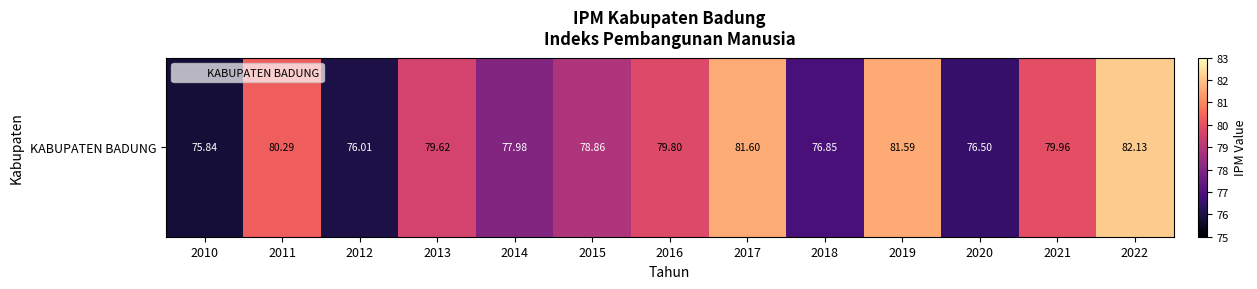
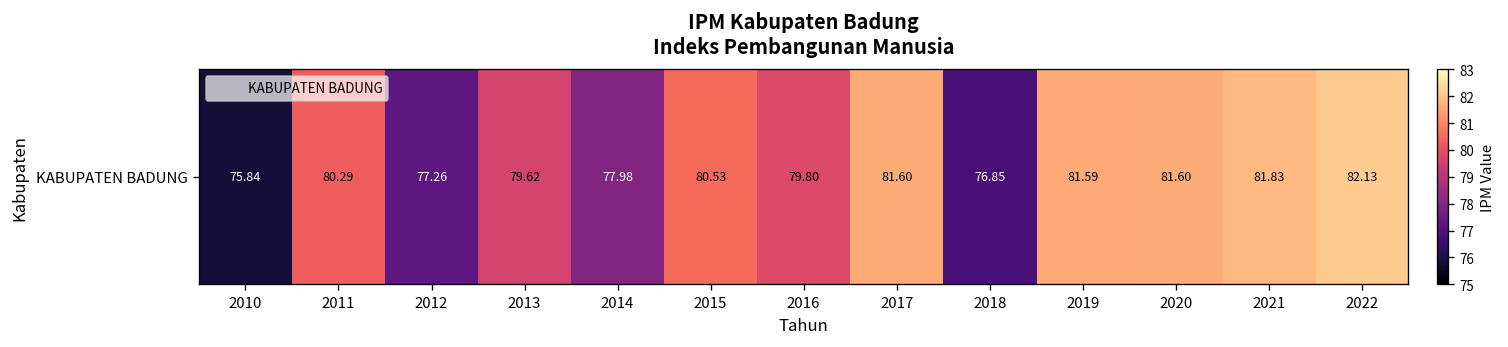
  {
    "KABUPATEN BADUNG": {
      "2010": 75.84,
      "2011": 80.29,
-     "2012": 76.01,
+     "2012": 77.26,
      "2013": 79.62,
      "2014": 77.98,
-     "2015": 78.86,
+     "2015": 80.53,
      "2016": 79.80,
      "2017": 81.60,
      "2018": 76.85,
      "2019": 81.59,
-     "2020": 76.50,
-     "2021": 79.96,
+     "2020": 81.60,
+     "2021": 81.83,
      "2022": 82.13
    }
  }
